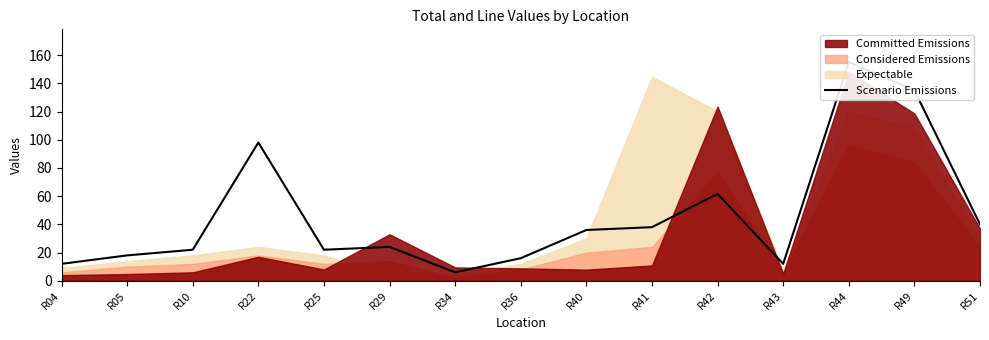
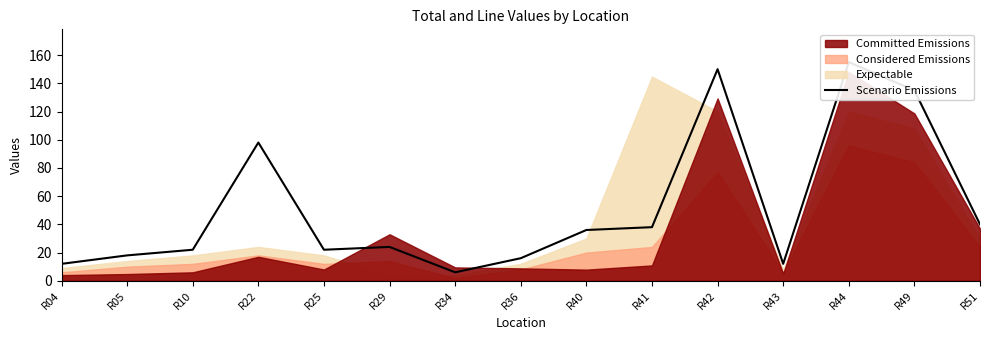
  {
    "Scenario Emissions": {
      "R04": 12,
      "R05": 18,
      "R10": 22,
      "R22": 98,
      "R25": 22,
      "R29": 24,
      "R34": 6,
      "R36": 16,
      "R40": 36,
      "R41": 38,
-     "R42": 62,
+     "R42": 150,
      "R43": 12,
      "R51": 40
    },
    "Expectable": {
      "R04": 9,
      "R05": 14,
      "R10": 18,
      "R22": 24,
      "R25": 18,
      "R29": 4,
      "R34": 4,
      "R36": 12,
      "R40": 30,
      "R41": 145,
      "R42": 120,
      "R43": 8,
      "R44": 120,
      "R49": 108,
      "R51": 30
    },
    "Considered Emissions": {
      "R04": 6,
      "R05": 10,
      "R10": 12,
      "R25": 12,
      "R29": 14,
      "R34": 2,
      "R40": 20,
      "R41": 24,
      "R42": 77,
      "R44": 96,
      "R49": 84,
      "R51": 24
    },
    "Committed Emissions": {
      "R04": 4,
      "R05": 5,
      "R10": 6,
      "R25": 8,
      "R29": 33,
      "R34": 9,
      "R40": 8,
      "R41": 11,
-     "R42": 124,
+     "R42": 129,
      "R49": 119,
      "R51": 37
    }
  }
